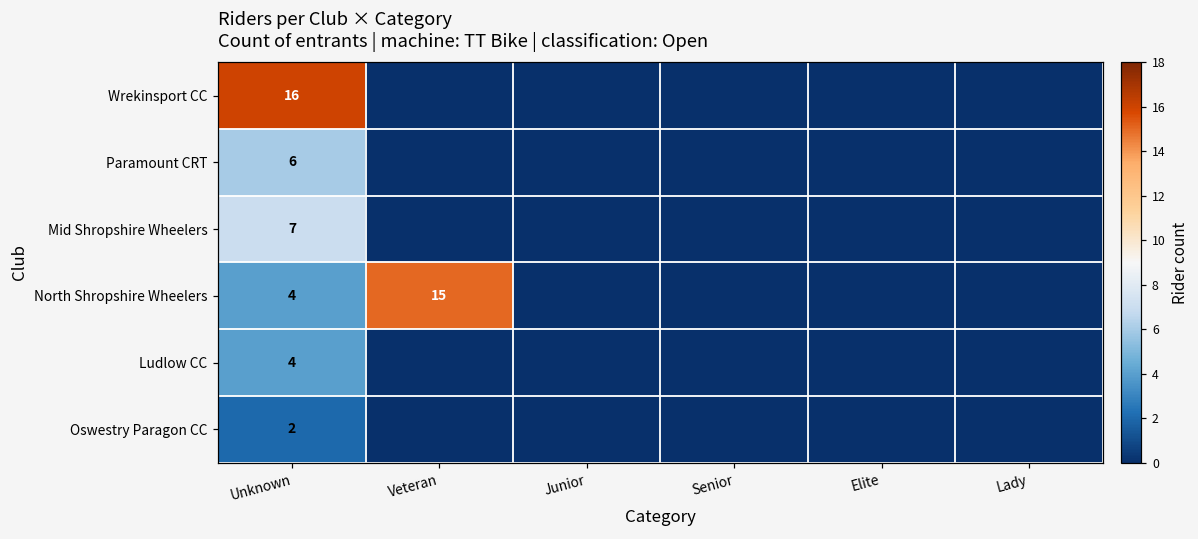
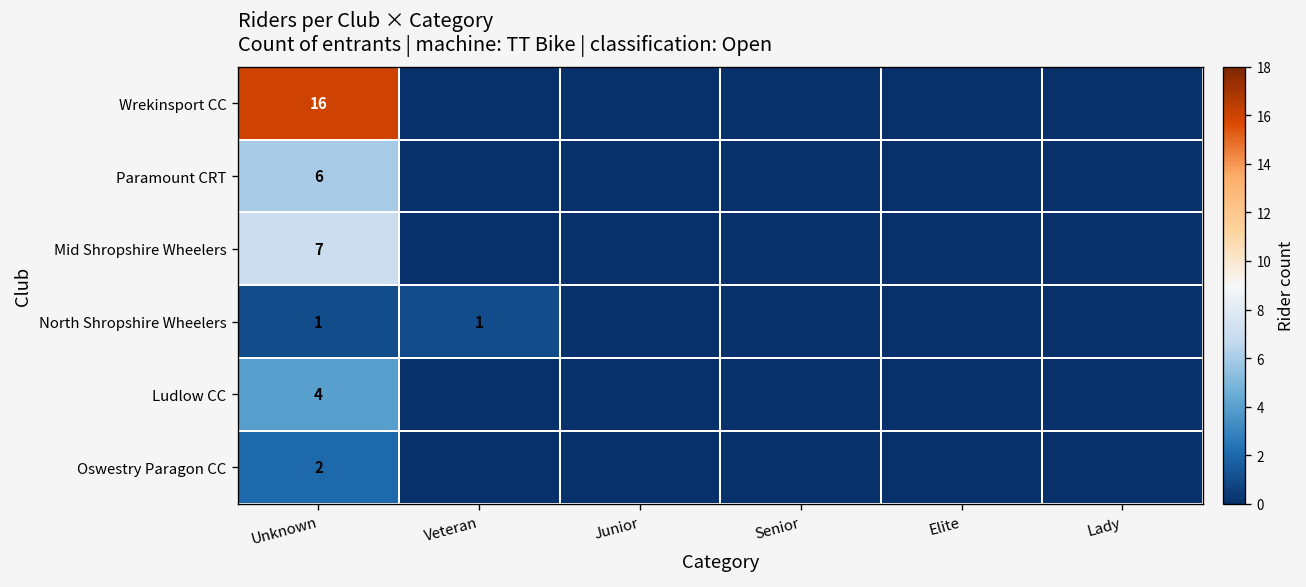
  {
    "Wrekinsport CC": {
      "Unknown": 16
    },
    "Paramount CRT": {
      "Unknown": 6
    },
    "Mid Shropshire Wheelers": {
      "Unknown": 7
    },
    "North Shropshire Wheelers": {
-     "Unknown": 4,
-     "Veteran": 15
+     "Unknown": 1,
+     "Veteran": 1
    },
    "Ludlow CC": {
      "Unknown": 4
    },
    "Oswestry Paragon CC": {
      "Unknown": 2
    }
  }
